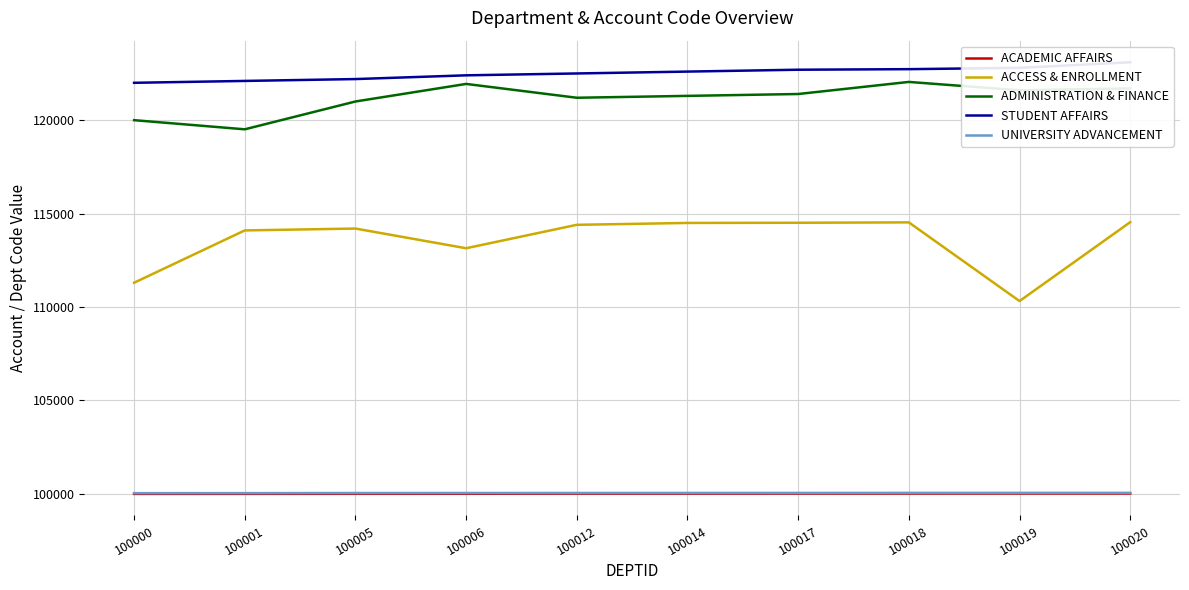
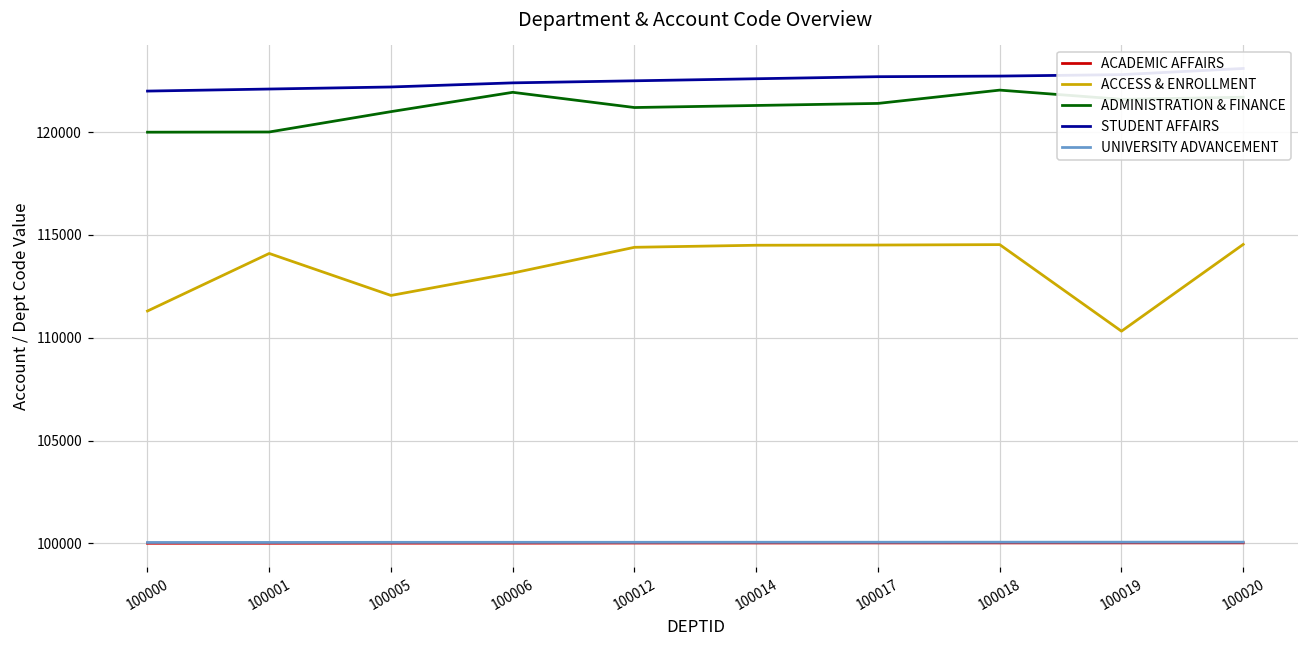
  {
    "ACCESS & ENROLLMENT": {
      "100000": 111300,
      "100001": 114100,
-     "100005": 114200,
+     "100005": 112100,
      "100006": 113100,
      "100012": 114400,
      "100014": 114500,
      "100017": 114500,
      "100018": 114500,
      "100019": 110300,
      "100020": 114500
    },
    "ADMINISTRATION & FINANCE": {
      "100000": 120000,
-     "100001": 119500,
+     "100001": 120000,
      "100005": 121000,
      "100006": 121900,
      "100012": 121200,
      "100014": 121300,
      "100017": 121400,
      "100018": 122000
    },
    "STUDENT AFFAIRS": {
      "100000": 122000,
      "100001": 122100,
      "100005": 122200,
      "100006": 122400,
      "100012": 122500,
      "100014": 122600,
      "100017": 122700,
      "100018": 122700
    }
  }
